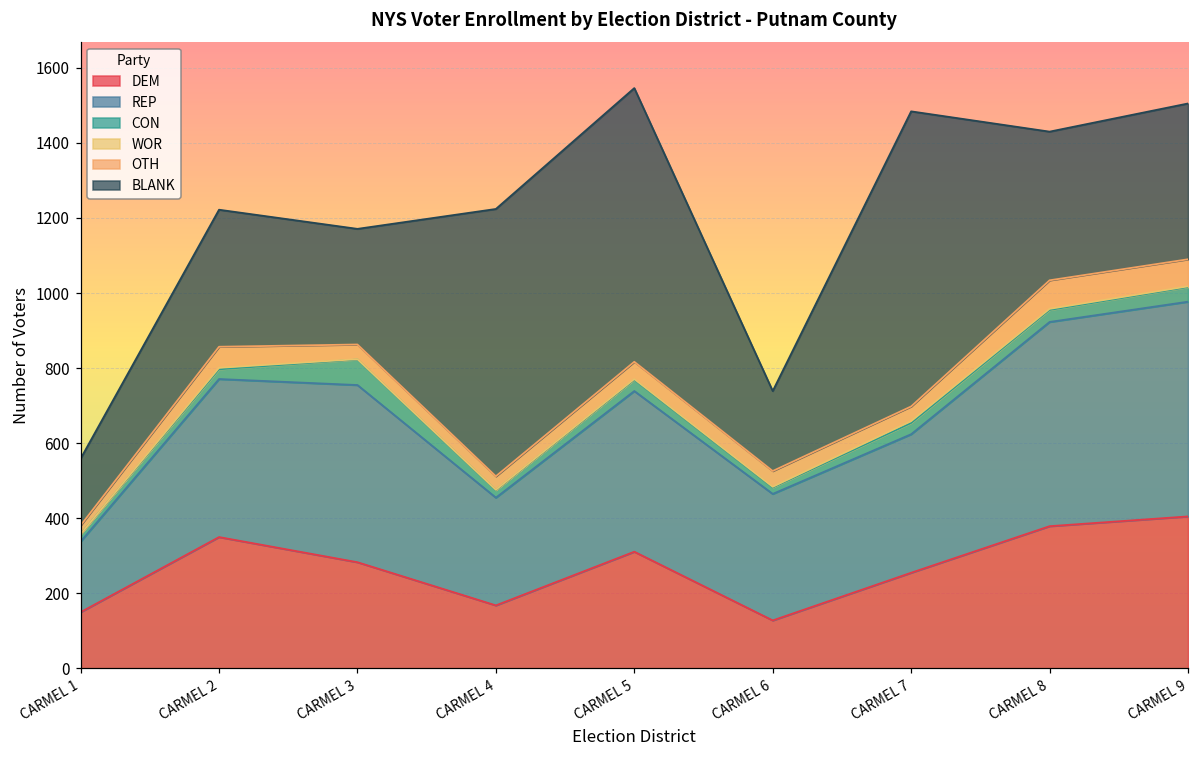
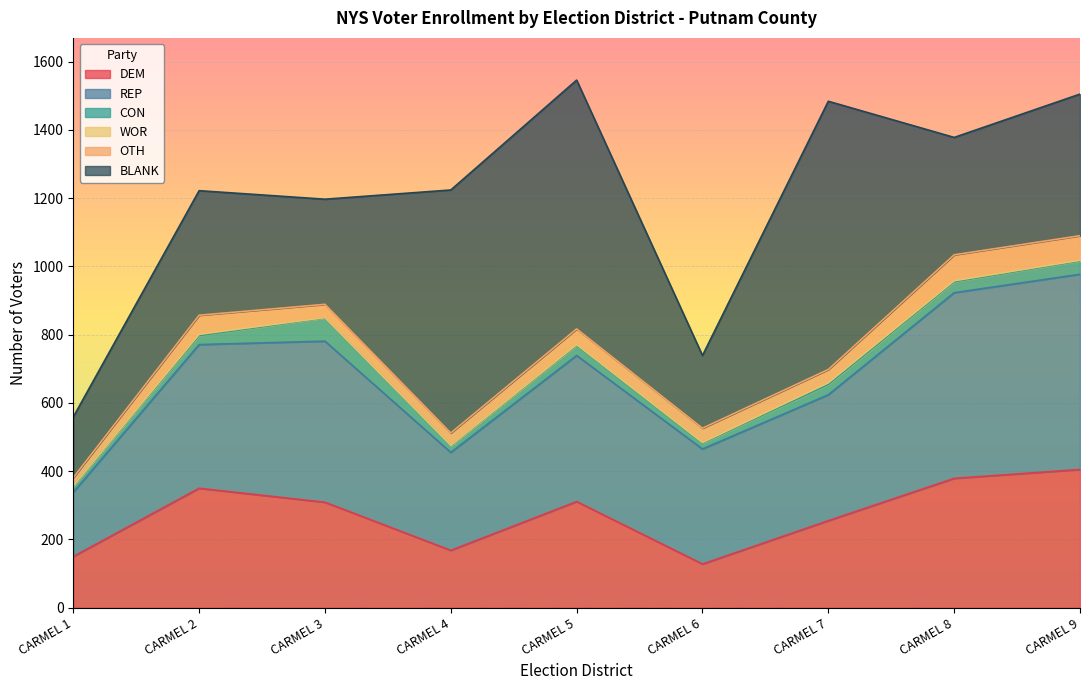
  {
    "DEM": {
      "CARMEL 1": 150,
      "CARMEL 2": 350,
-     "CARMEL 3": 280,
+     "CARMEL 3": 310,
      "CARMEL 4": 170,
      "CARMEL 5": 310,
      "CARMEL 6": 130,
      "CARMEL 7": 260,
      "CARMEL 8": 380,
      "CARMEL 9": 410
    },
    "BLANK": {
      "CARMEL 1": 180,
      "CARMEL 2": 370,
      "CARMEL 3": 310,
      "CARMEL 4": 710,
      "CARMEL 5": 730,
      "CARMEL 6": 210,
      "CARMEL 7": 790,
-     "CARMEL 8": 400,
+     "CARMEL 8": 340,
      "CARMEL 9": 420
    }
  }
